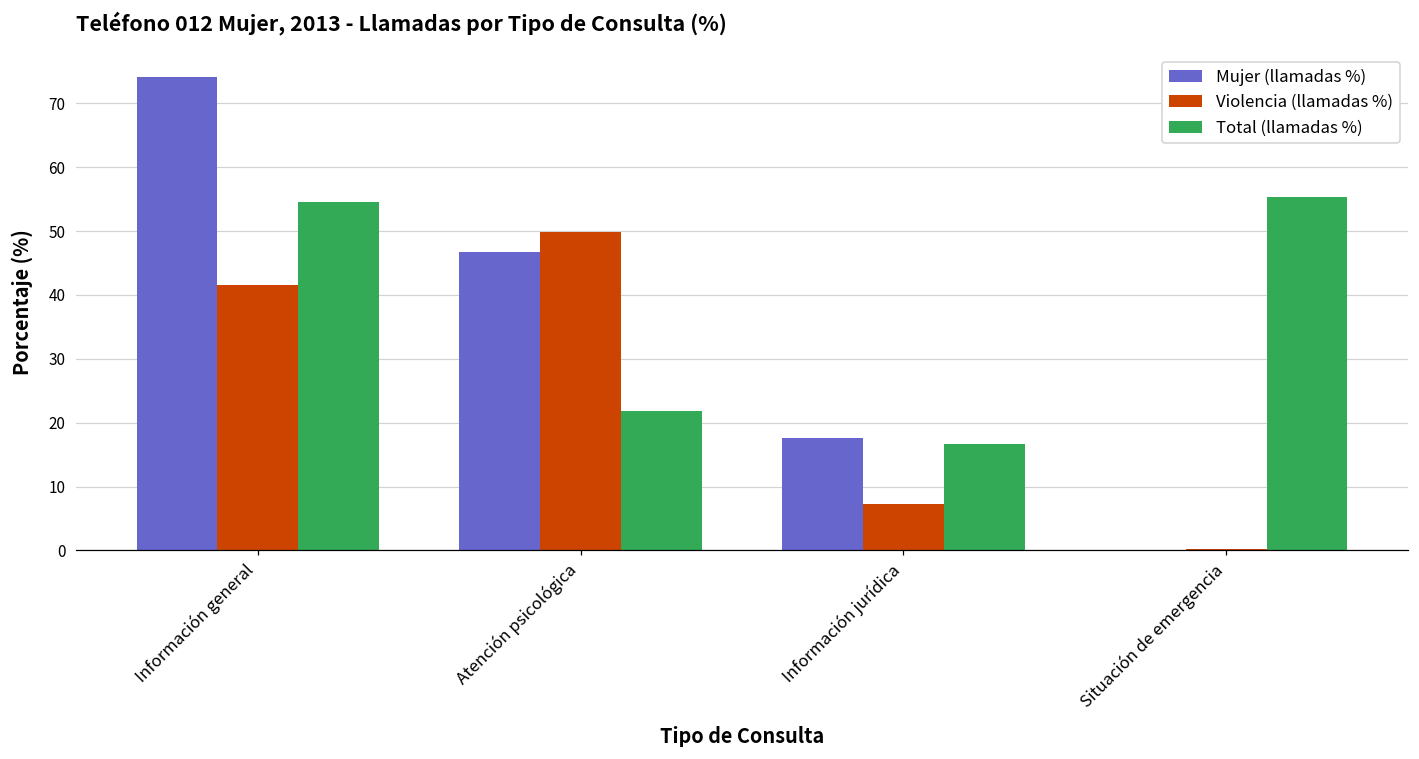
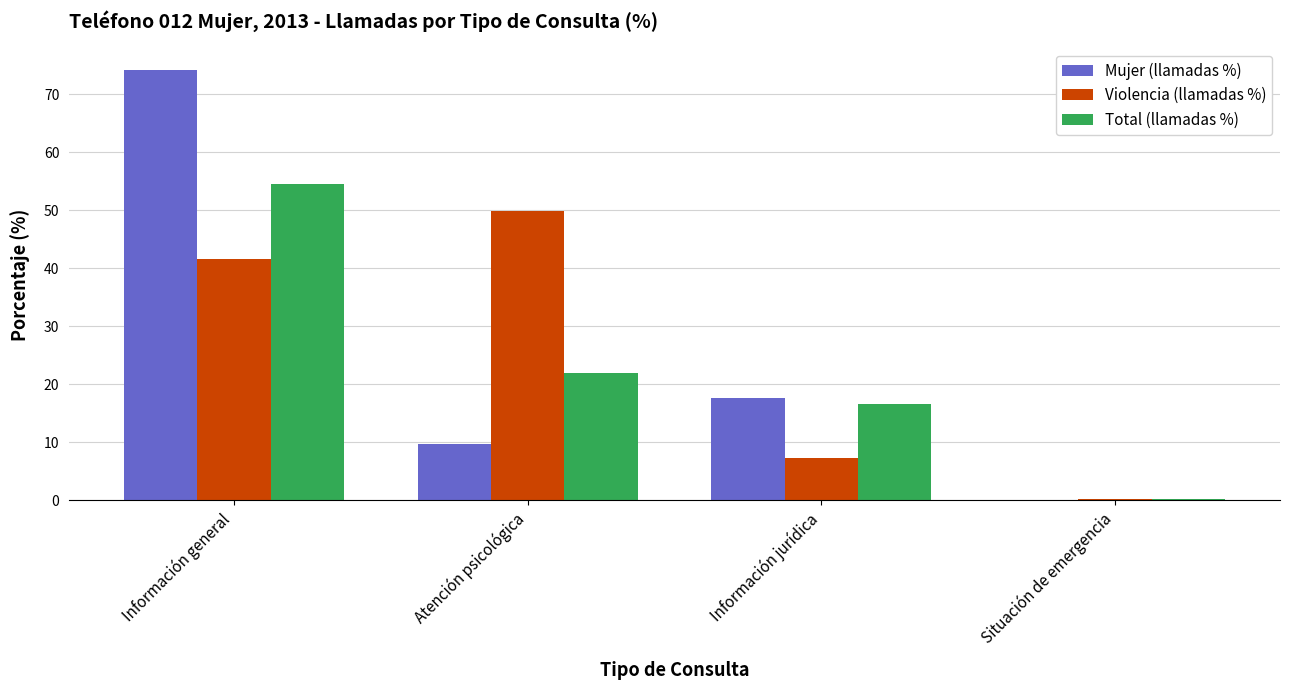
  {
    "Mujer (llamadas %)": {
      "Información general": 74,
-     "Atención psicológica": 47,
+     "Atención psicológica": 10,
      "Información jurídica": 18
    },
    "Violencia (llamadas %)": {
      "Información general": 42,
      "Atención psicológica": 50,
      "Información jurídica": 7
    },
    "Total (llamadas %)": {
      "Información general": 55,
      "Atención psicológica": 22,
      "Información jurídica": 17,
-     "Situación de emergencia": 55
+     "Situación de emergencia": 0
    }
  }
